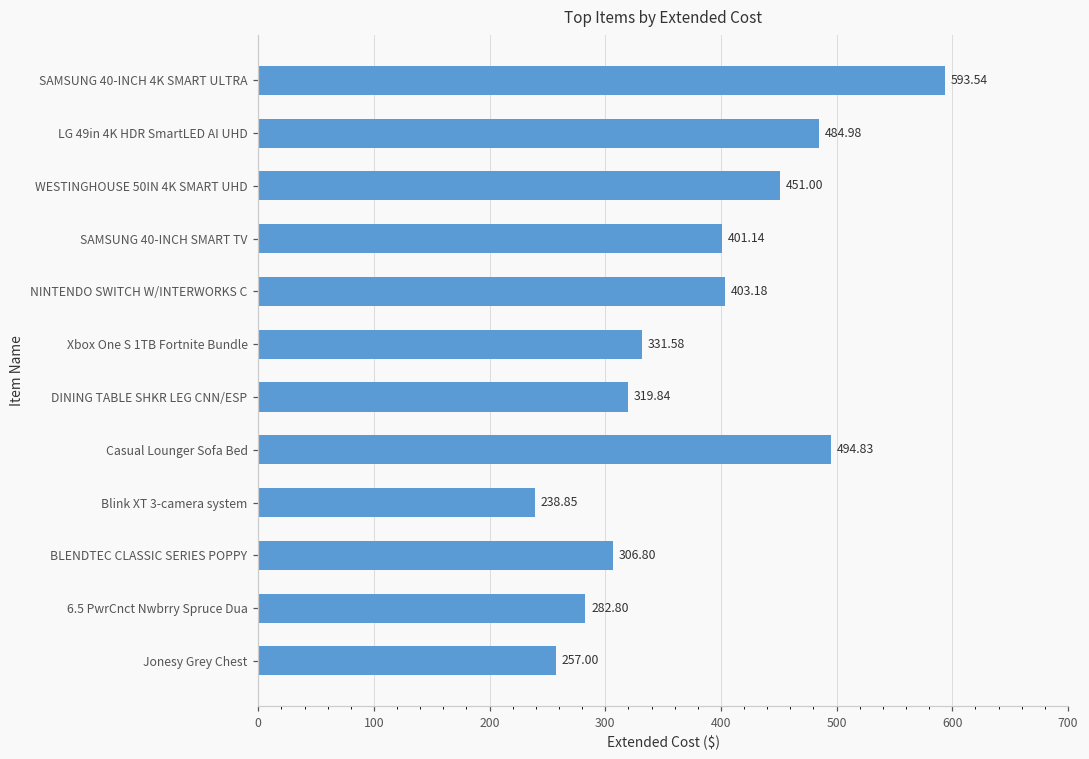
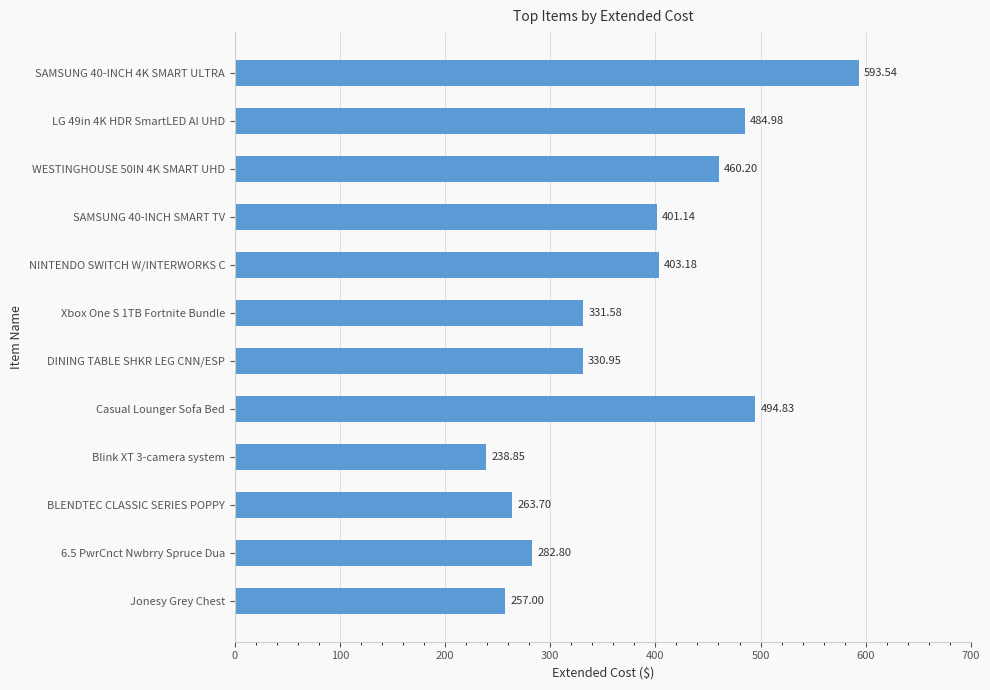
  {
    "SAMSUNG 40-INCH 4K SMART ULTRA": 593.54,
    "LG 49in 4K HDR SmartLED AI UHD": 484.98,
-   "WESTINGHOUSE 50IN 4K SMART UHD": 451.00,
+   "WESTINGHOUSE 50IN 4K SMART UHD": 460.20,
    "SAMSUNG 40-INCH SMART TV": 401.14,
    "NINTENDO SWITCH W/INTERWORKS C": 403.18,
    "Xbox One S 1TB Fortnite Bundle": 331.58,
-   "DINING TABLE SHKR LEG CNN/ESP": 319.84,
+   "DINING TABLE SHKR LEG CNN/ESP": 330.95,
    "Casual Lounger Sofa Bed": 494.83,
    "Blink XT 3-camera system": 238.85,
-   "BLENDTEC CLASSIC SERIES POPPY": 306.80,
+   "BLENDTEC CLASSIC SERIES POPPY": 263.70,
    "6.5 PwrCnct Nwbrry Spruce Dua": 282.80,
    "Jonesy Grey Chest": 257.00
  }
